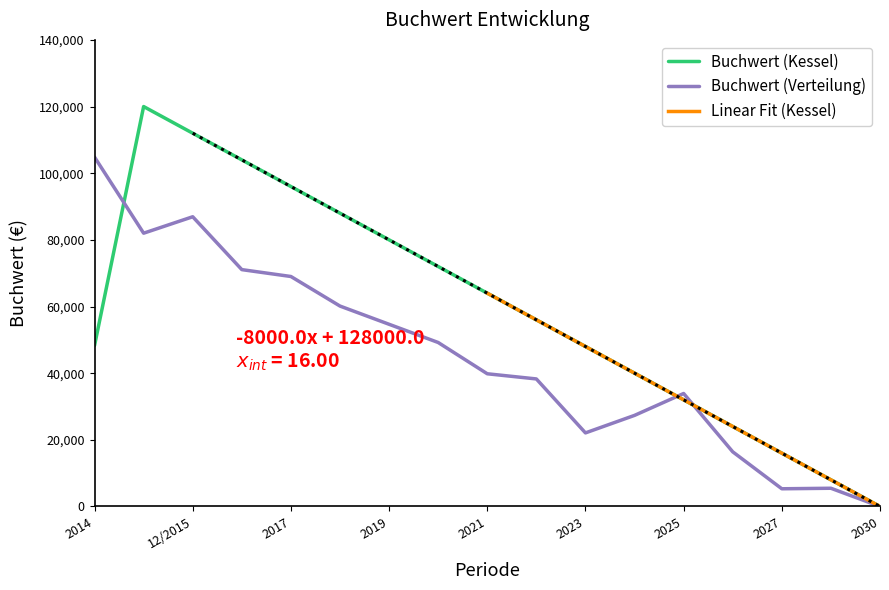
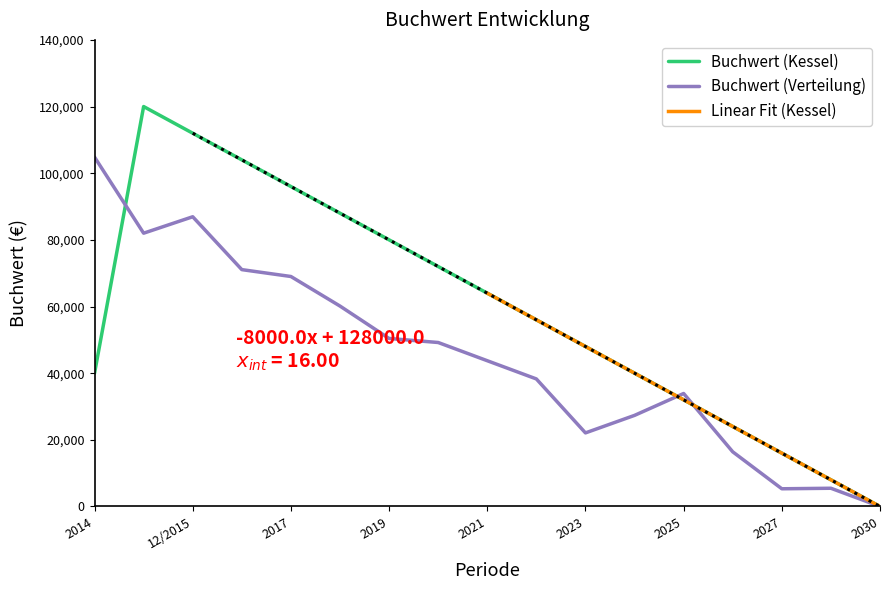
  {
    "Buchwert (Kessel)": {
-     "2014": "48,000"
+     "2014": "40,000"
    },
    "Buchwert (Verteilung)": {
      "2014": "105,000",
      "12/2015": "87,000",
      "2017": "69,000",
-     "2019": "55,000",
-     "2021": "40,000",
+     "2019": "50,000",
+     "2021": "44,000",
      "2023": "22,000",
      "2025": "34,000",
      "2027": "5,000"
    }
  }
